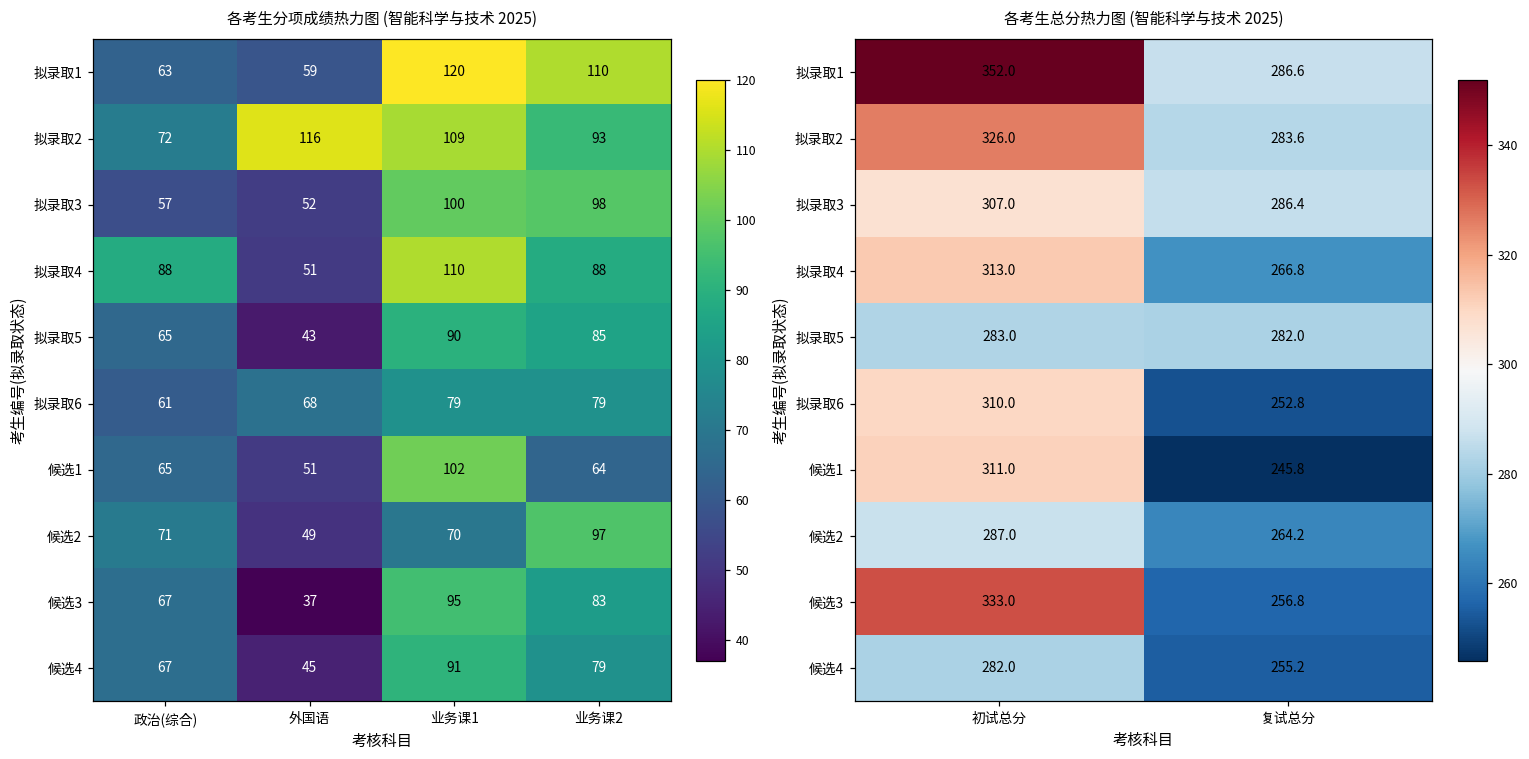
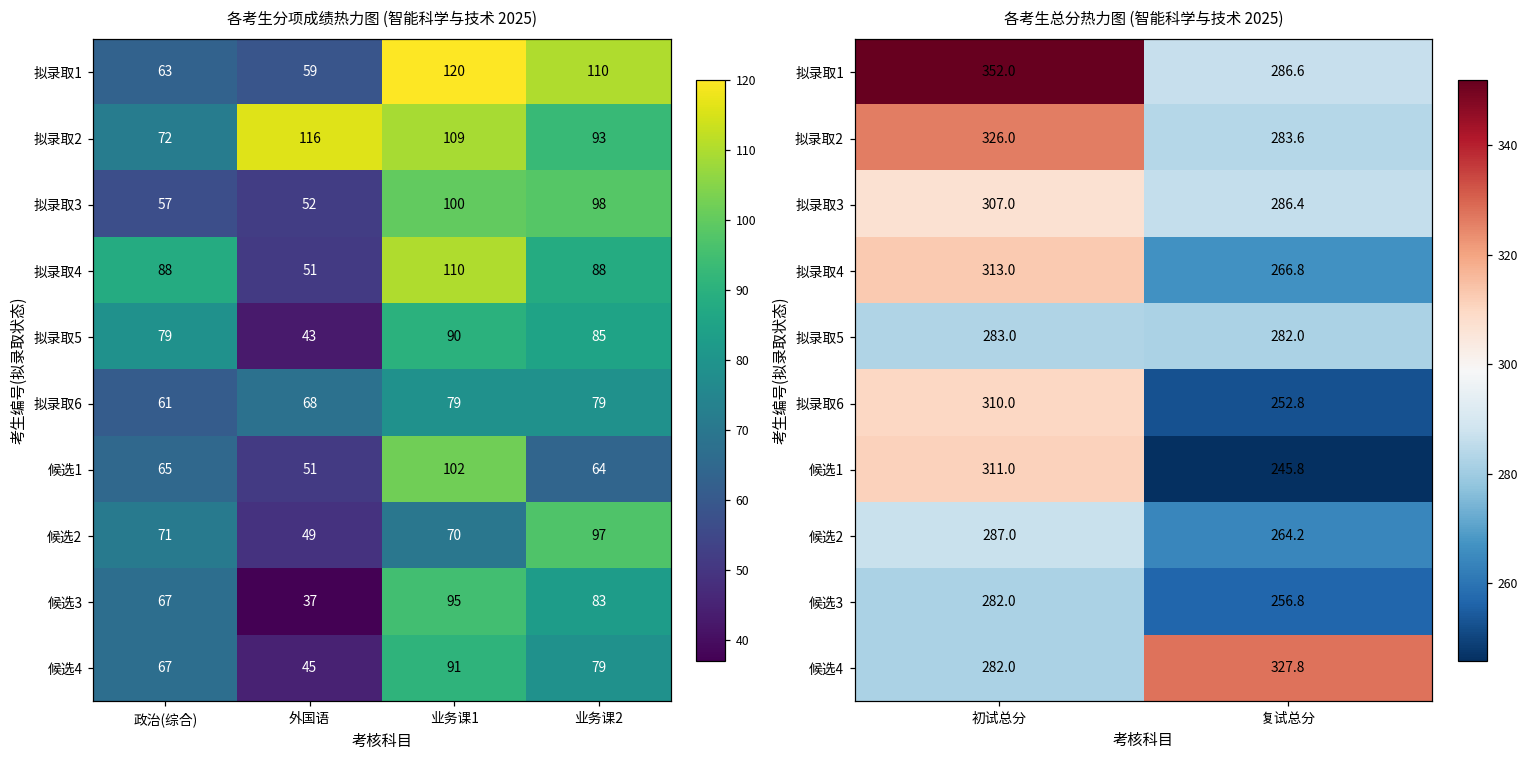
  {
    "各考生分项成绩热力图 (智能科学与技术 2025)": {
      "拟录取1": {
        "政治(综合)": 63,
        "外国语": 59,
        "业务课1": 120,
        "业务课2": 110
      },
      "拟录取2": {
        "政治(综合)": 72,
        "外国语": 116,
        "业务课1": 109,
        "业务课2": 93
      },
      "拟录取3": {
        "政治(综合)": 57,
        "外国语": 52,
        "业务课1": 100,
        "业务课2": 98
      },
      "拟录取4": {
        "政治(综合)": 88,
        "外国语": 51,
        "业务课1": 110,
        "业务课2": 88
      },
      "拟录取5": {
-       "政治(综合)": 65,
+       "政治(综合)": 79,
        "外国语": 43,
        "业务课1": 90,
        "业务课2": 85
      },
      "拟录取6": {
        "政治(综合)": 61,
        "外国语": 68,
        "业务课1": 79,
        "业务课2": 79
      },
      "候选1": {
        "政治(综合)": 65,
        "外国语": 51,
        "业务课1": 102,
        "业务课2": 64
      },
      "候选2": {
        "政治(综合)": 71,
        "外国语": 49,
        "业务课1": 70,
        "业务课2": 97
      },
      "候选3": {
        "政治(综合)": 67,
        "外国语": 37,
        "业务课1": 95,
        "业务课2": 83
      },
      "候选4": {
        "政治(综合)": 67,
        "外国语": 45,
        "业务课1": 91,
        "业务课2": 79
      }
    },
    "各考生总分热力图 (智能科学与技术 2025)": {
      "拟录取1": {
        "初试总分": 352.0,
        "复试总分": 286.6
      },
      "拟录取2": {
        "初试总分": 326.0,
        "复试总分": 283.6
      },
      "拟录取3": {
        "初试总分": 307.0,
        "复试总分": 286.4
      },
      "拟录取4": {
        "初试总分": 313.0,
        "复试总分": 266.8
      },
      "拟录取5": {
        "初试总分": 283.0,
        "复试总分": 282.0
      },
      "拟录取6": {
        "初试总分": 310.0,
        "复试总分": 252.8
      },
      "候选1": {
        "初试总分": 311.0,
        "复试总分": 245.8
      },
      "候选2": {
        "初试总分": 287.0,
        "复试总分": 264.2
      },
      "候选3": {
-       "初试总分": 333.0,
+       "初试总分": 282.0,
        "复试总分": 256.8
      },
      "候选4": {
        "初试总分": 282.0,
-       "复试总分": 255.2
+       "复试总分": 327.8
      }
    }
  }
